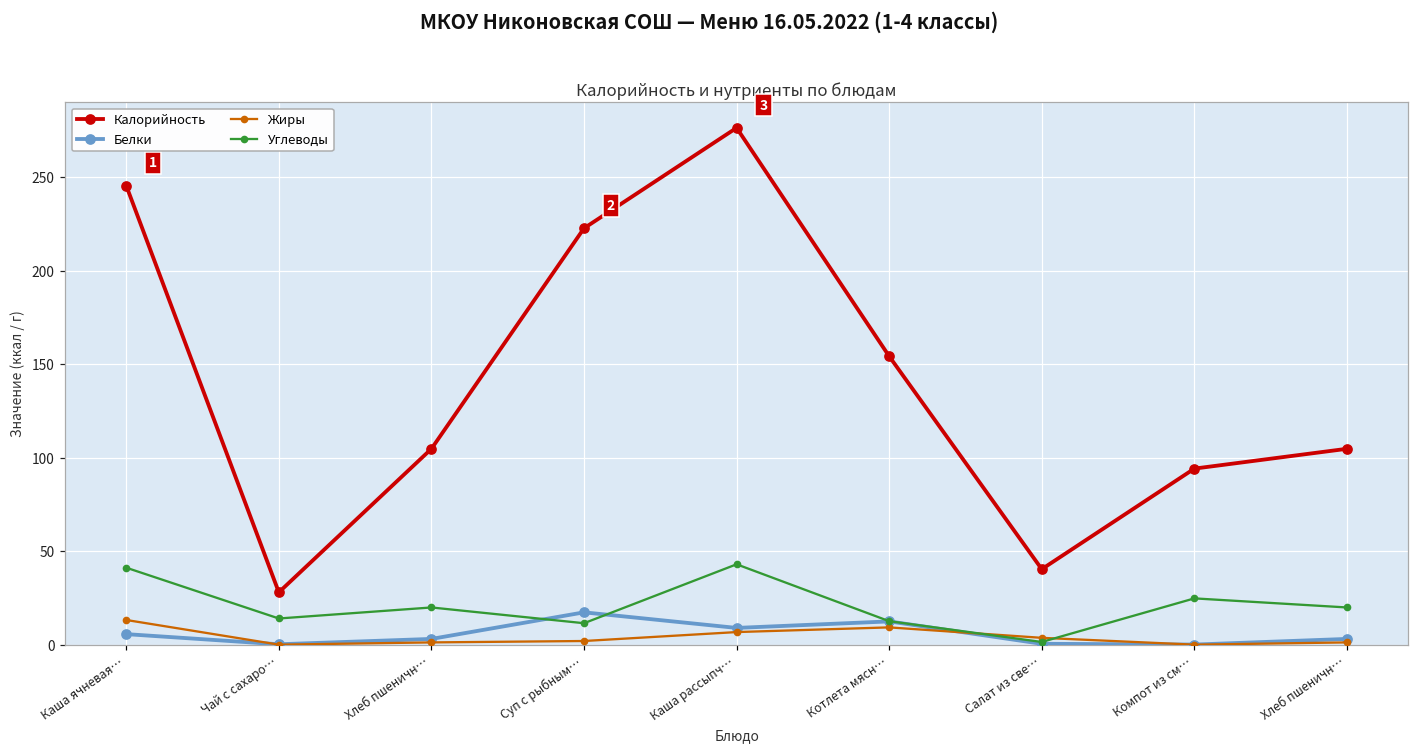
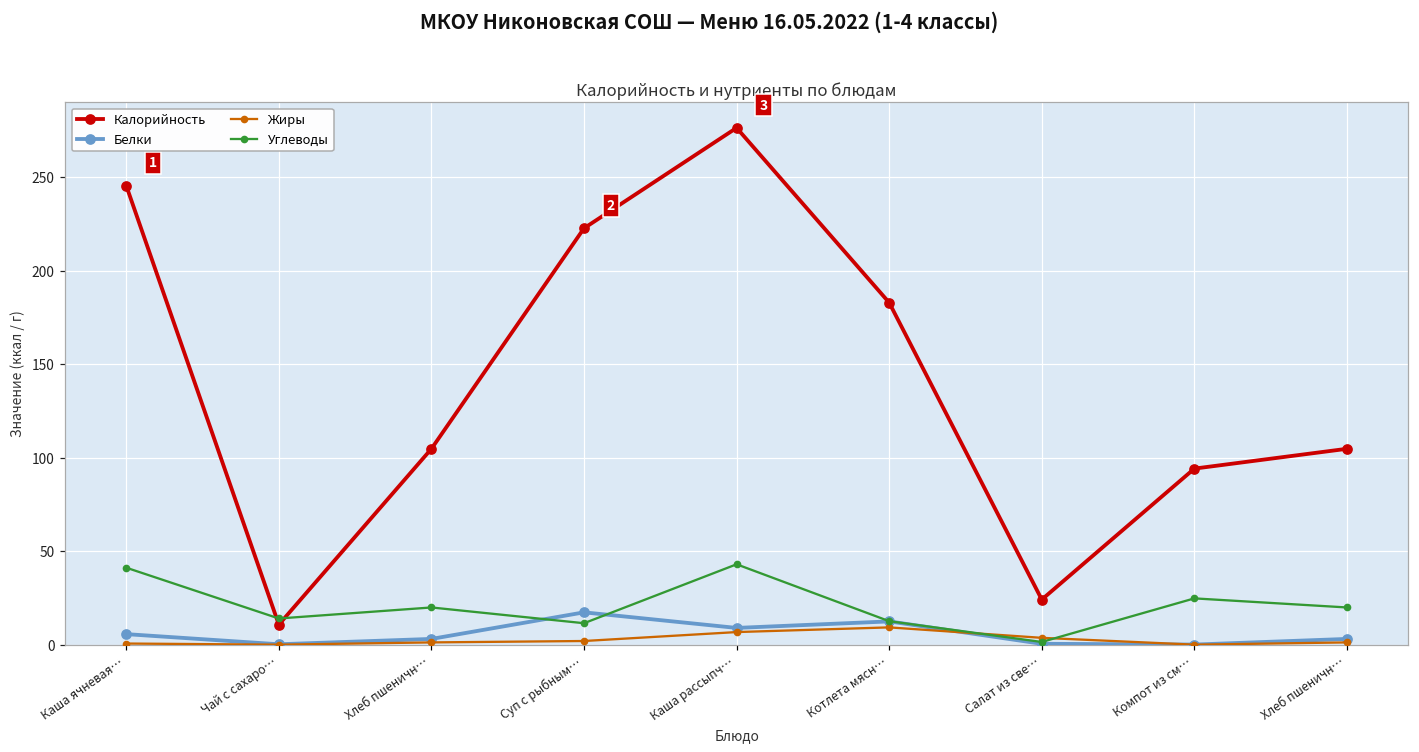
  {
    "Калорийность": {
      "Каша ячневая…": 246,
-     "Чай с сахаро…": 28,
+     "Чай с сахаро…": 11,
      "Суп с рыбным…": 223,
      "Каша рассыпч…": 277,
-     "Котлета мясн…": 154,
-     "Салат из све…": 40,
+     "Котлета мясн…": 183,
+     "Салат из све…": 24,
      "Компот из см…": 94
    },
    "Белки": {
      "Каша ячневая…": 6,
      "Суп с рыбным…": 17,
      "Каша рассыпч…": 9
    },
    "Жиры": {
-     "Каша ячневая…": 13,
+     "Каша ячневая…": 1,
      "Суп с рыбным…": 2,
      "Каша рассыпч…": 7,
      "Котлета мясн…": 9,
      "Салат из све…": 4
    },
    "Углеводы": {
      "Каша ячневая…": 41,
      "Чай с сахаро…": 14,
      "Суп с рыбным…": 11,
      "Каша рассыпч…": 43,
      "Компот из см…": 25
    }
  }
